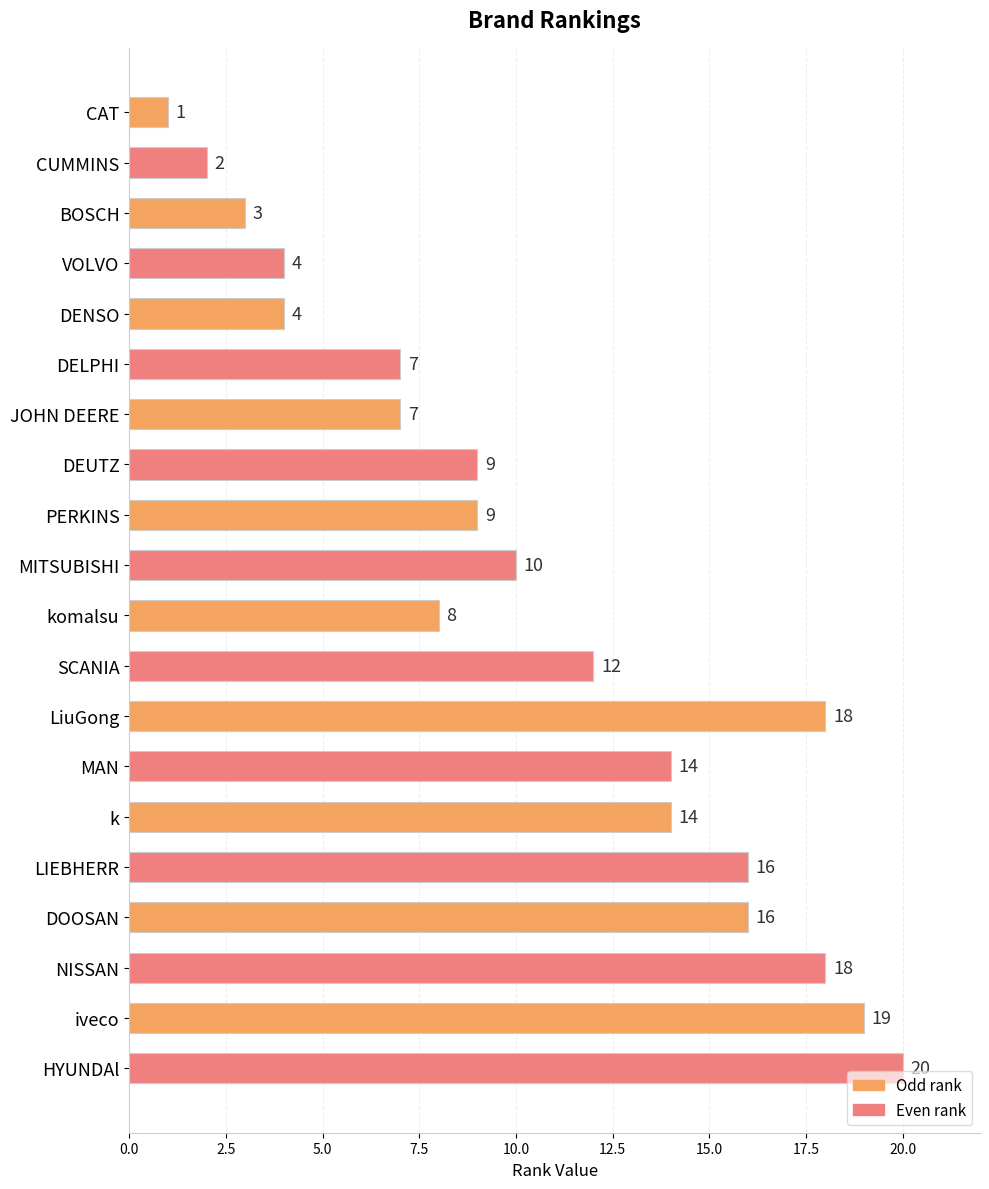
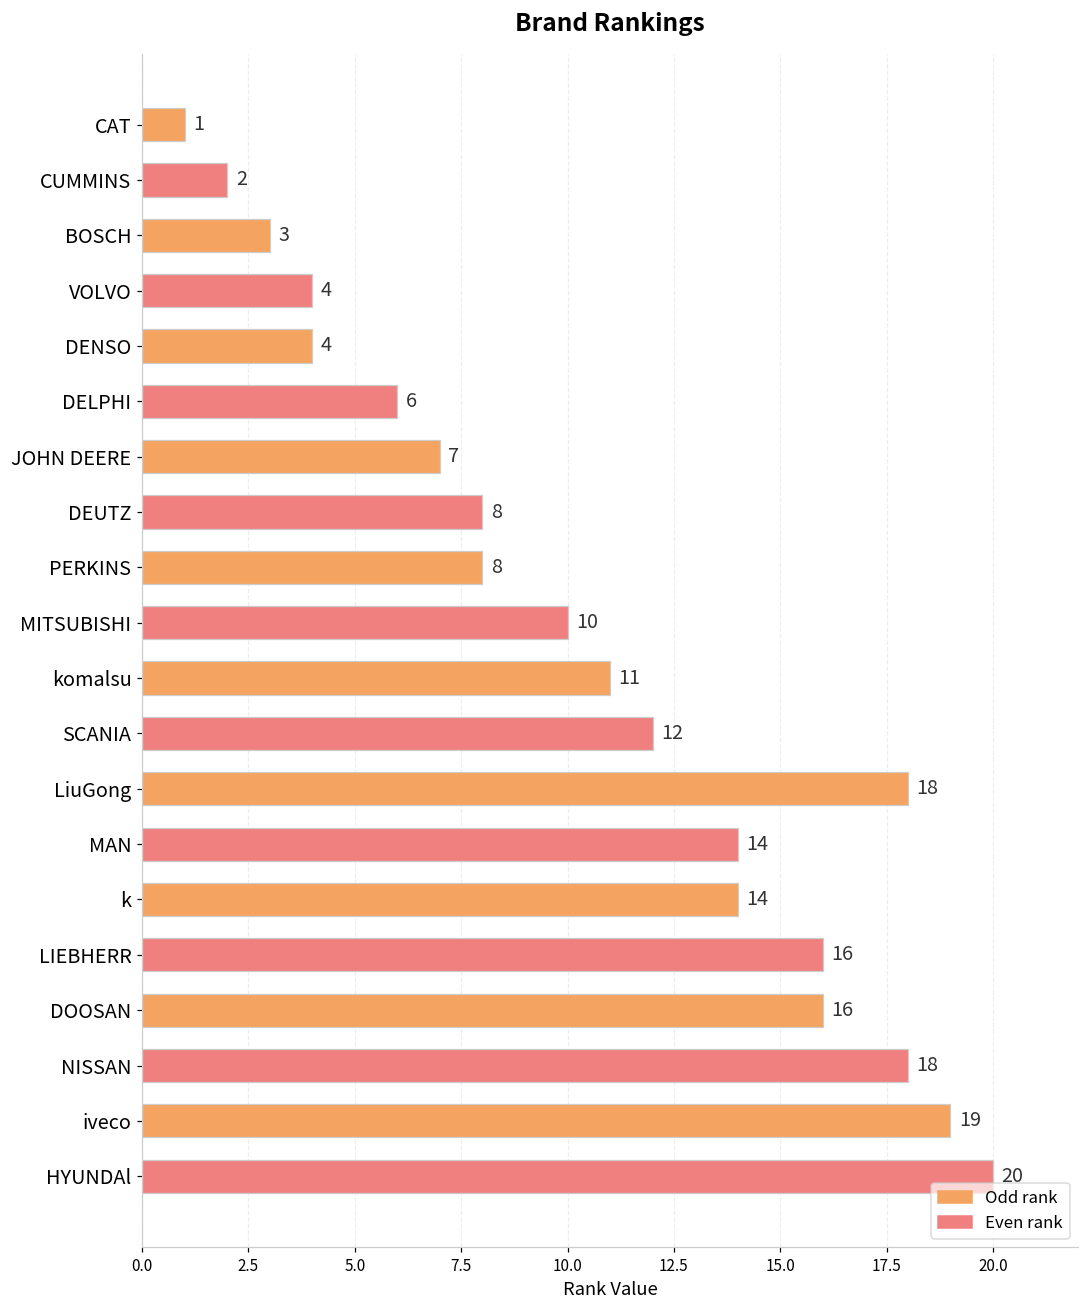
  {
    "CAT": 1,
    "CUMMINS": 2,
    "BOSCH": 3,
    "VOLVO": 4,
    "DENSO": 4,
-   "DELPHI": 7,
+   "DELPHI": 6,
    "JOHN DEERE": 7,
-   "DEUTZ": 9,
-   "PERKINS": 9,
+   "DEUTZ": 8,
+   "PERKINS": 8,
    "MITSUBISHI": 10,
-   "komalsu": 8,
+   "komalsu": 11,
    "SCANIA": 12,
    "LiuGong": 18,
    "MAN": 14,
    "k": 14,
    "LIEBHERR": 16,
    "DOOSAN": 16,
    "NISSAN": 18,
    "iveco": 19
  }
